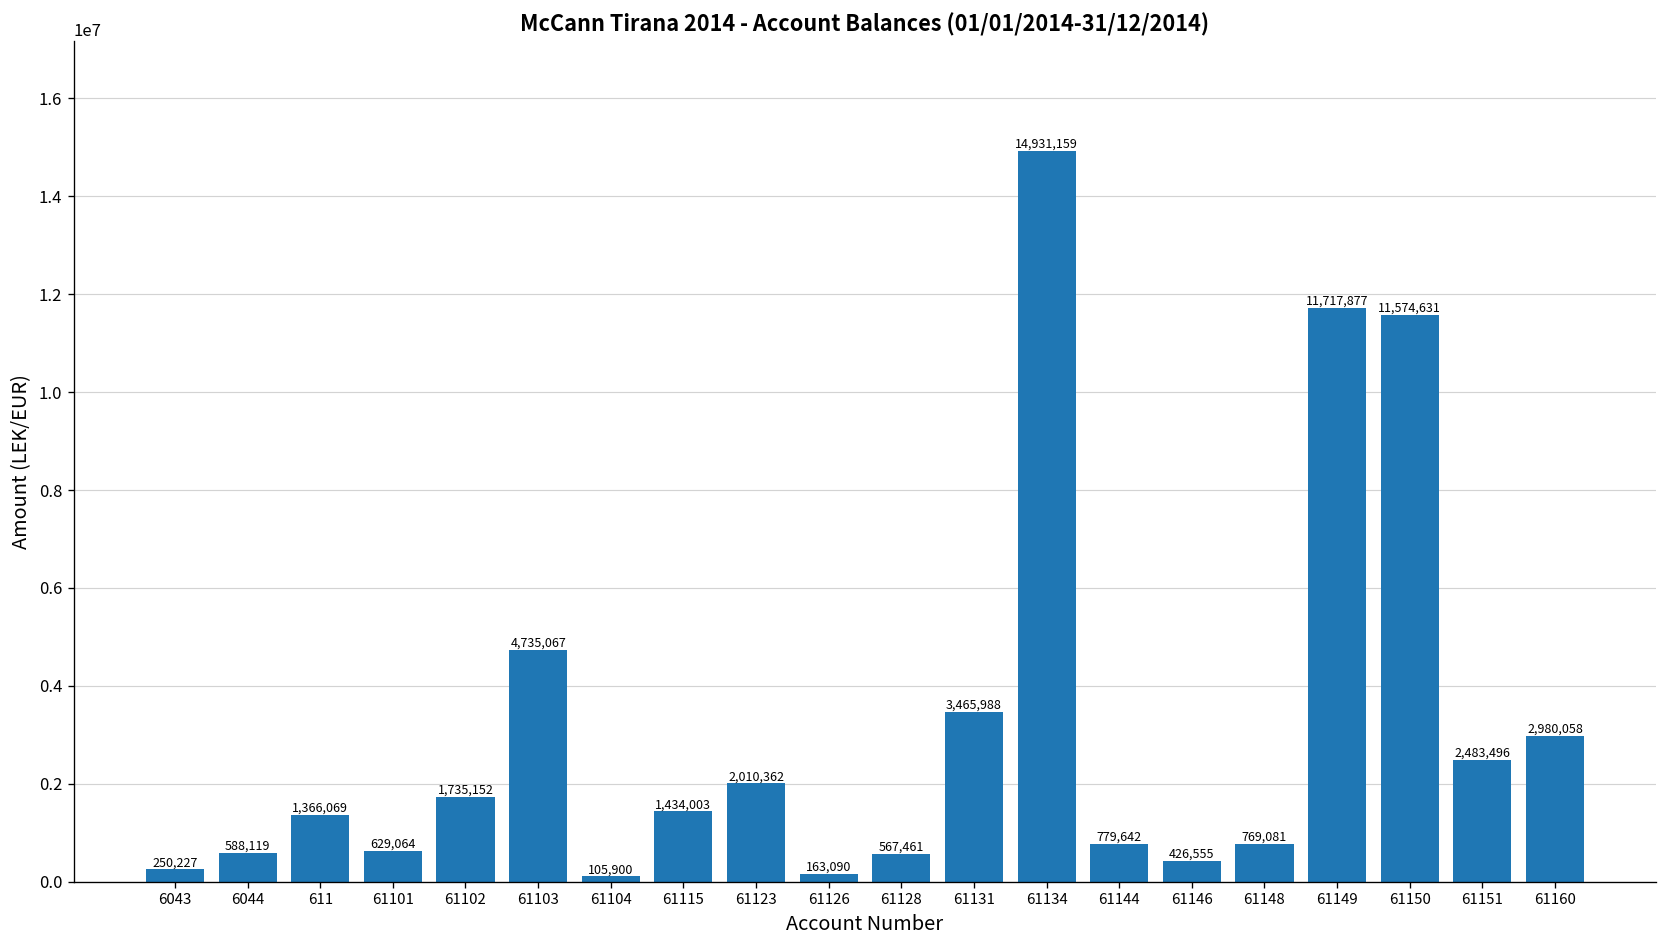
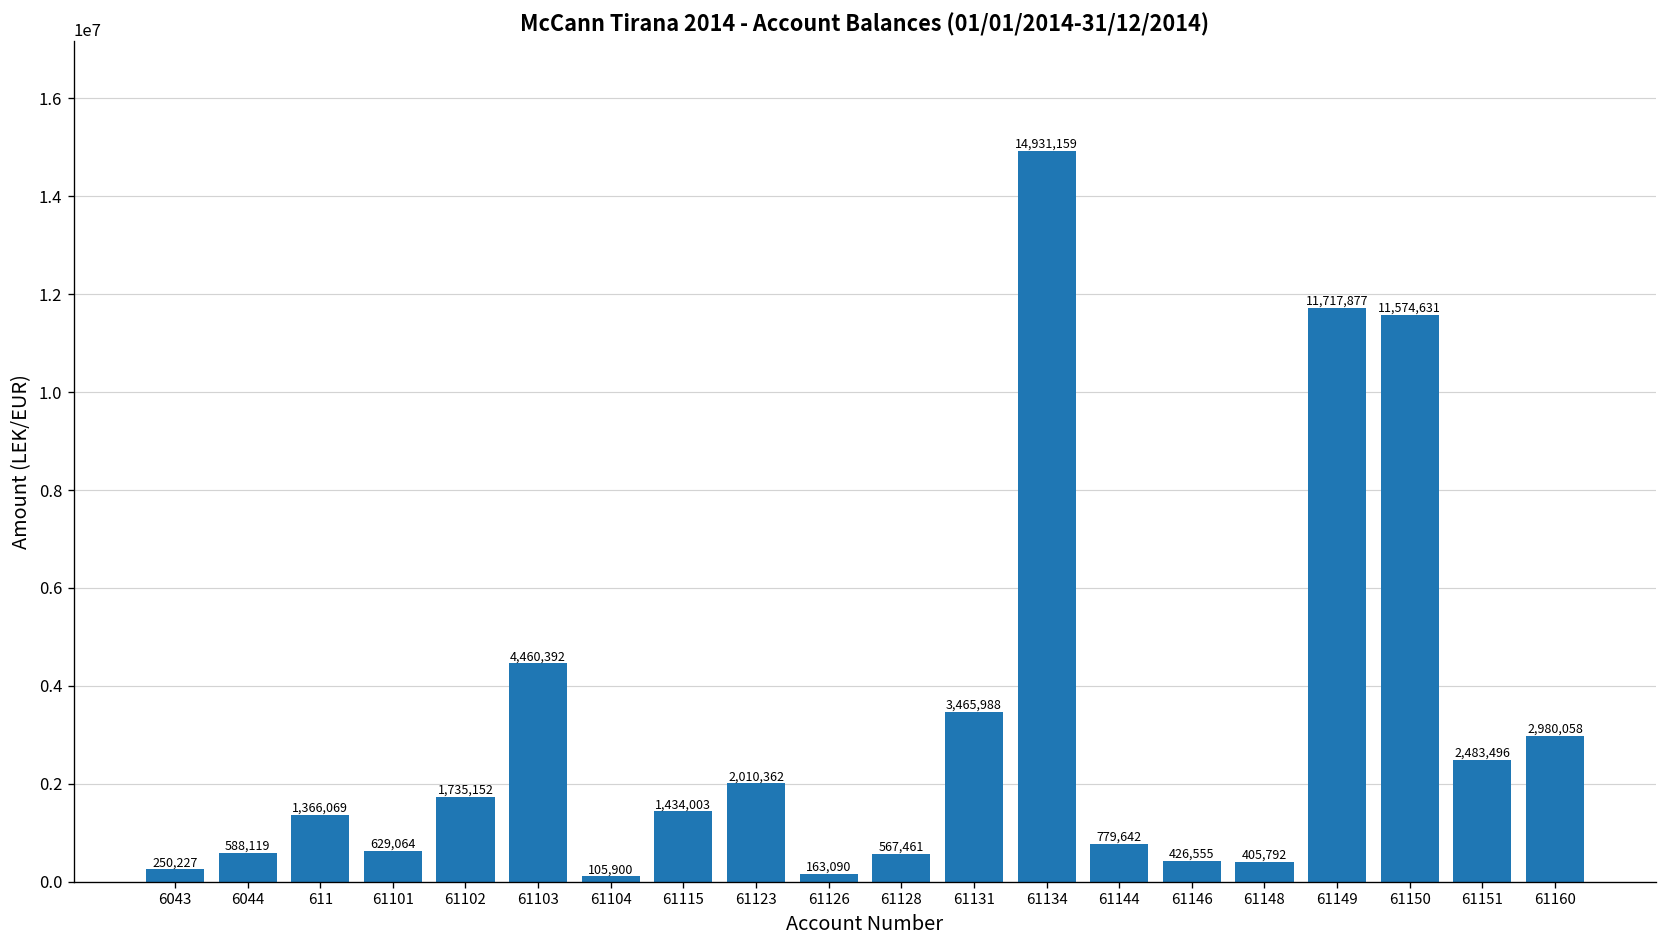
  {
    "6043": "250,227",
    "6044": "588,119",
    "611": "1,366,069",
    "61101": "629,064",
    "61102": "1,735,152",
-   "61103": "4,735,067",
+   "61103": "4,460,392",
    "61104": "105,900",
    "61115": "1,434,003",
    "61123": "2,010,362",
    "61126": "163,090",
    "61128": "567,461",
    "61131": "3,465,988",
    "61134": "14,931,159",
    "61144": "779,642",
    "61146": "426,555",
-   "61148": "769,081",
+   "61148": "405,792",
    "61149": "11,717,877",
    "61150": "11,574,631",
    "61151": "2,483,496",
    "61160": "2,980,058"
  }
